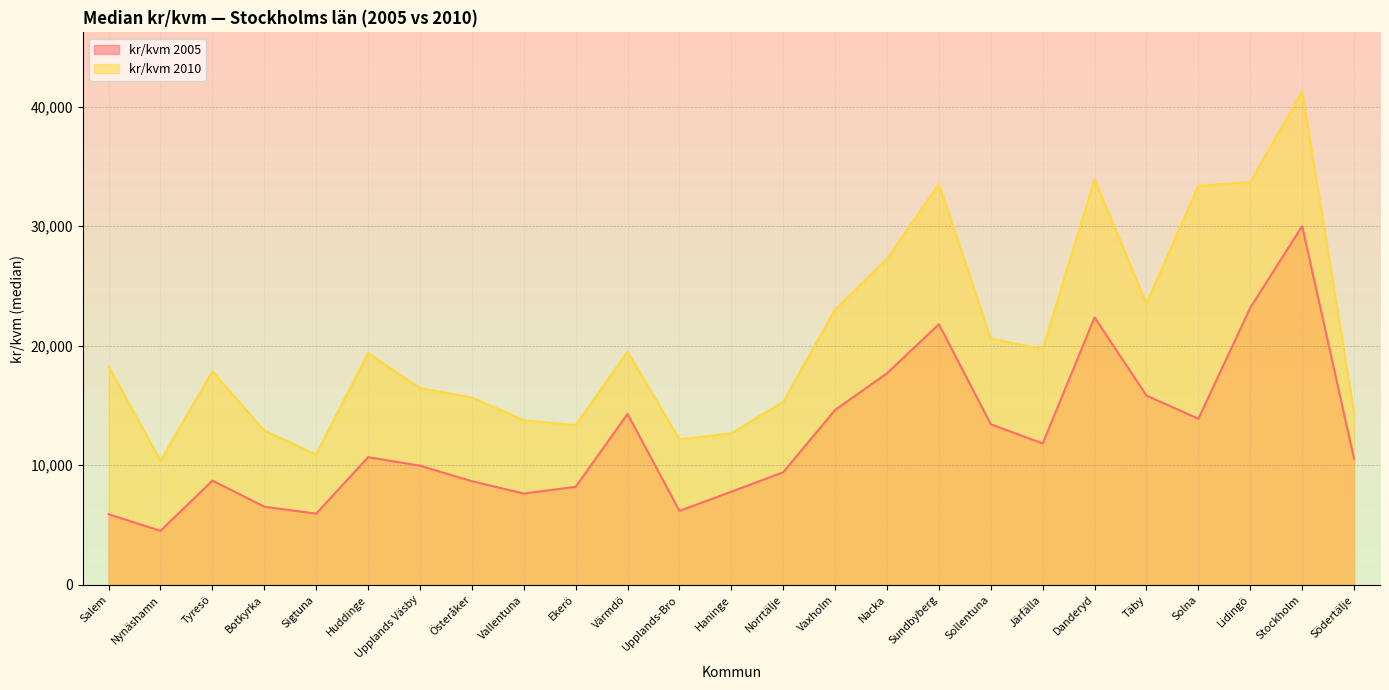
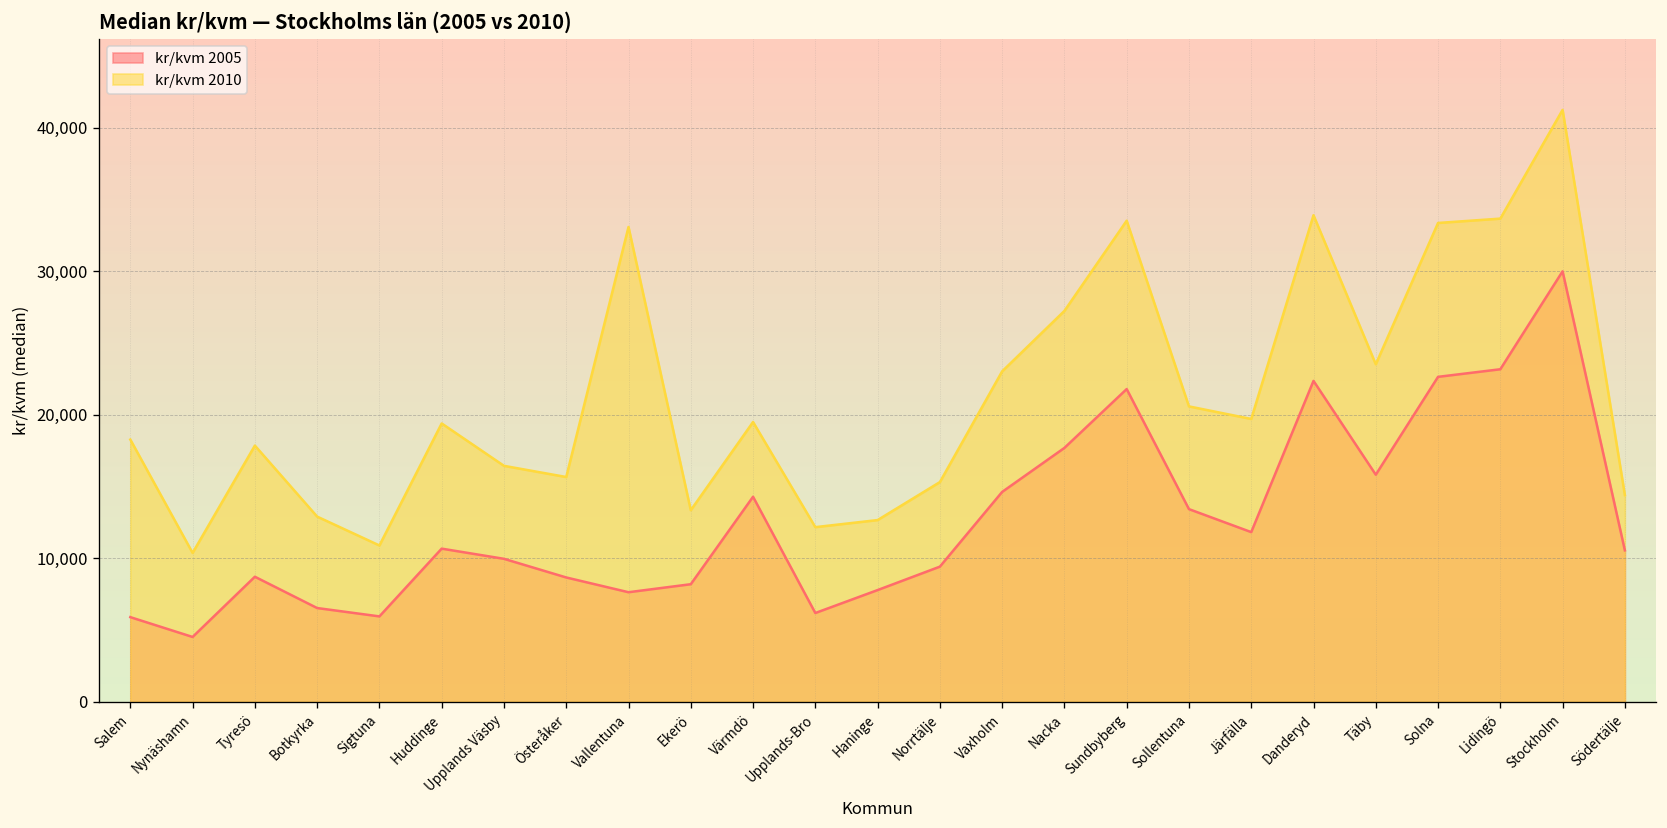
  {
    "kr/kvm 2005": {
      "Salem": "5,900",
      "Nynäshamn": "4,500",
      "Tyresö": "8,700",
      "Botkyrka": "6,500",
      "Sigtuna": "6,000",
      "Huddinge": "10,700",
      "Upplands Väsby": "10,000",
      "Österåker": "8,700",
      "Vallentuna": "7,600",
      "Ekerö": "8,200",
      "Värmdö": "14,300",
      "Upplands-Bro": "6,200",
      "Haninge": "7,800",
      "Norrtälje": "9,400",
      "Vaxholm": "14,600",
      "Nacka": "17,700",
      "Sundbyberg": "21,800",
      "Sollentuna": "13,400",
      "Järfälla": "11,800",
      "Danderyd": "22,400",
      "Täby": "15,800",
-     "Solna": "13,900",
+     "Solna": "22,600",
      "Lidingö": "23,200",
      "Stockholm": "30,000",
      "Södertälje": "10,600"
    },
    "kr/kvm 2010": {
      "Salem": "18,300",
      "Nynäshamn": "10,400",
      "Tyresö": "17,900",
      "Botkyrka": "12,900",
      "Sigtuna": "10,900",
      "Huddinge": "19,400",
      "Upplands Väsby": "16,400",
      "Österåker": "15,700",
-     "Vallentuna": "13,800",
+     "Vallentuna": "33,100",
      "Ekerö": "13,400",
      "Värmdö": "19,500",
      "Upplands-Bro": "12,200",
      "Haninge": "12,700",
      "Norrtälje": "15,300",
      "Vaxholm": "23,000",
      "Nacka": "27,200",
      "Sundbyberg": "33,500",
      "Sollentuna": "20,600",
      "Järfälla": "19,700",
      "Danderyd": "33,900",
      "Täby": "23,500",
      "Solna": "33,400",
      "Lidingö": "33,700",
      "Stockholm": "41,300",
      "Södertälje": "14,400"
    }
  }
